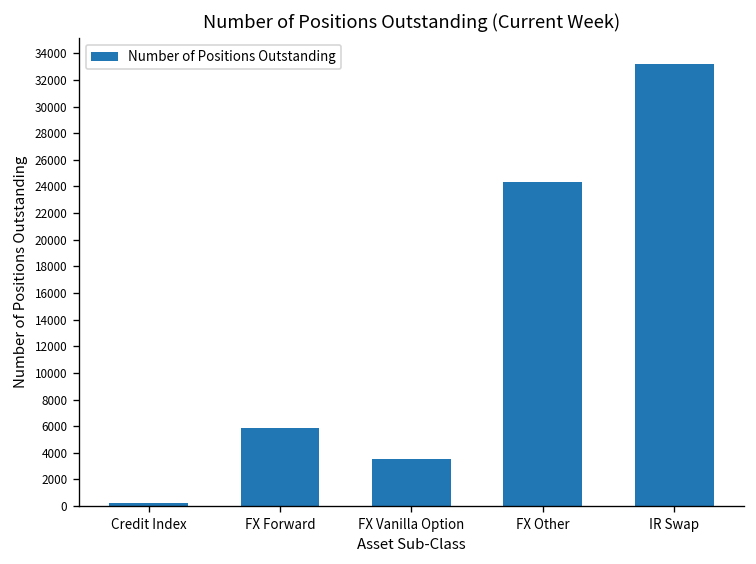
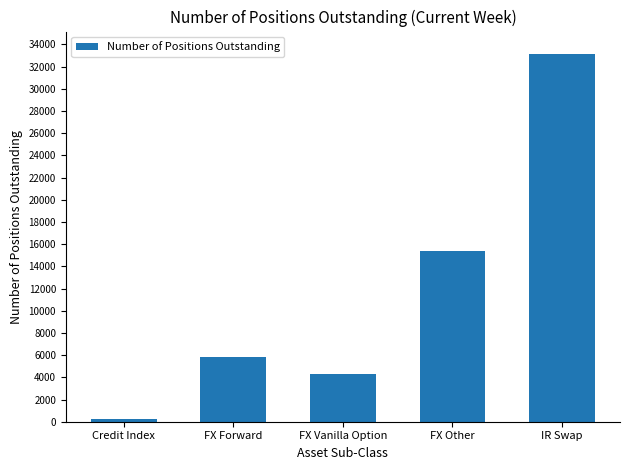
  {
    "Credit Index": 200,
    "FX Forward": 5900,
-   "FX Vanilla Option": 3500,
-   "FX Other": 24400,
+   "FX Vanilla Option": 4300,
+   "FX Other": 15400,
    "IR Swap": 33200
  }
